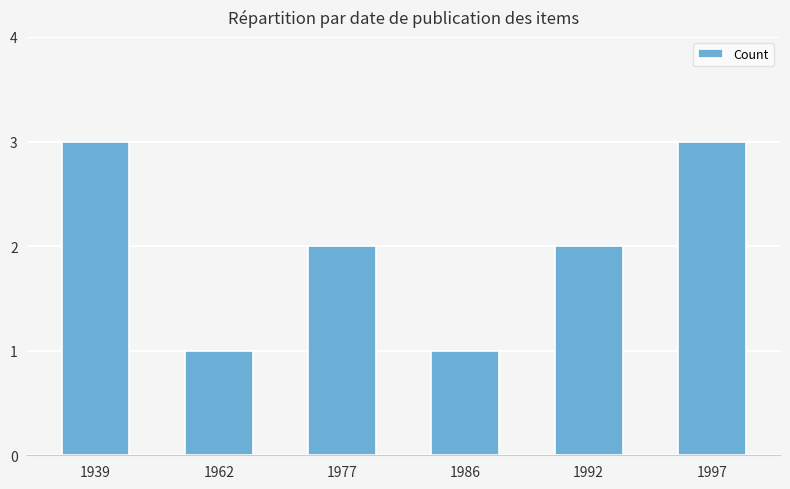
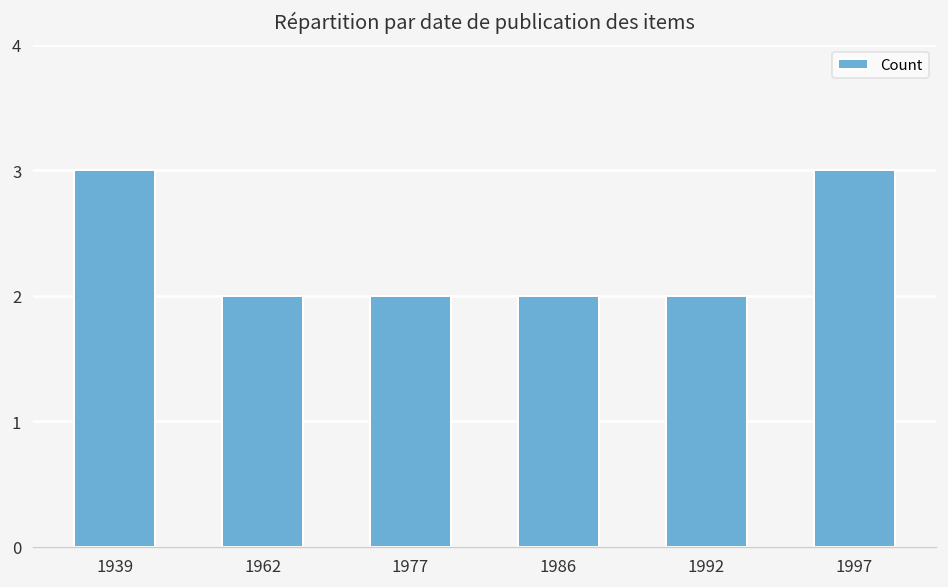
  {
    "1939": 3,
-   "1962": 1,
+   "1962": 2,
    "1977": 2,
-   "1986": 1,
+   "1986": 2,
    "1992": 2,
    "1997": 3
  }
